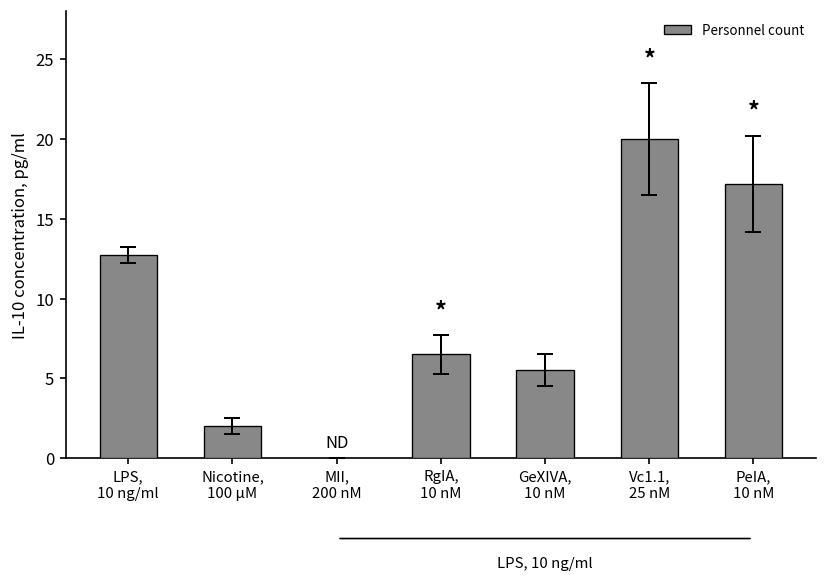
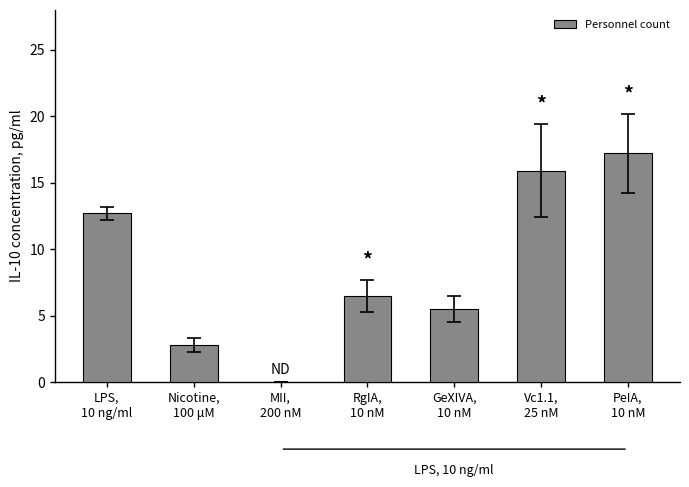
  {
    "Personnel count": {
      "LPS, 10 ng/ml": 12.7,
-     "Nicotine, 100 μM": 2.0,
+     "Nicotine, 100 μM": 2.8,
      "MII, 200 nM": 0.0,
      "RgIA, 10 nM": 6.5,
      "GeXIVA, 10 nM": 5.5,
-     "Vc1.1, 25 nM": 20.0,
+     "Vc1.1, 25 nM": 15.9,
      "PeIA, 10 nM": 17.2
    }
  }
